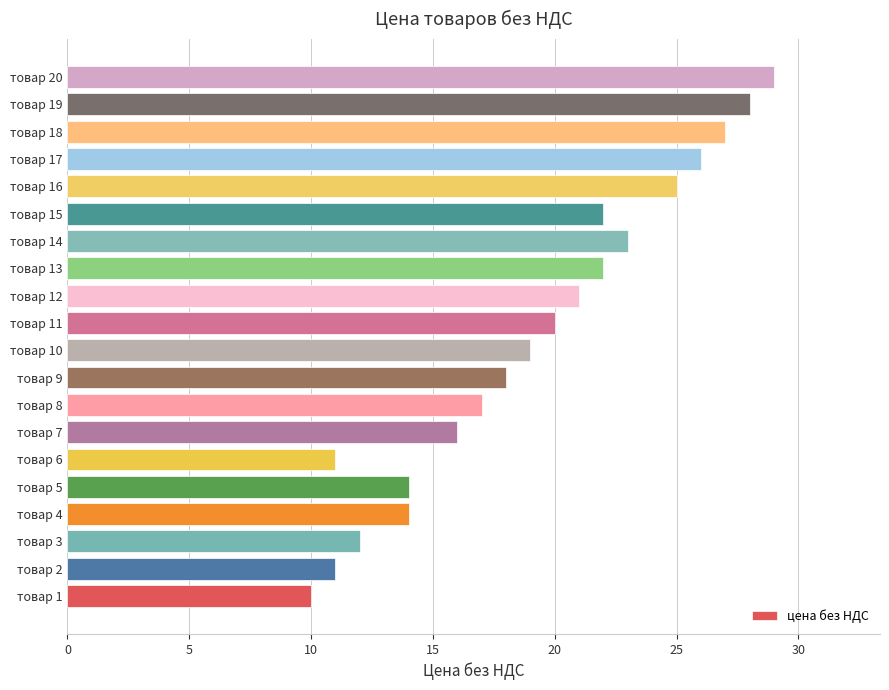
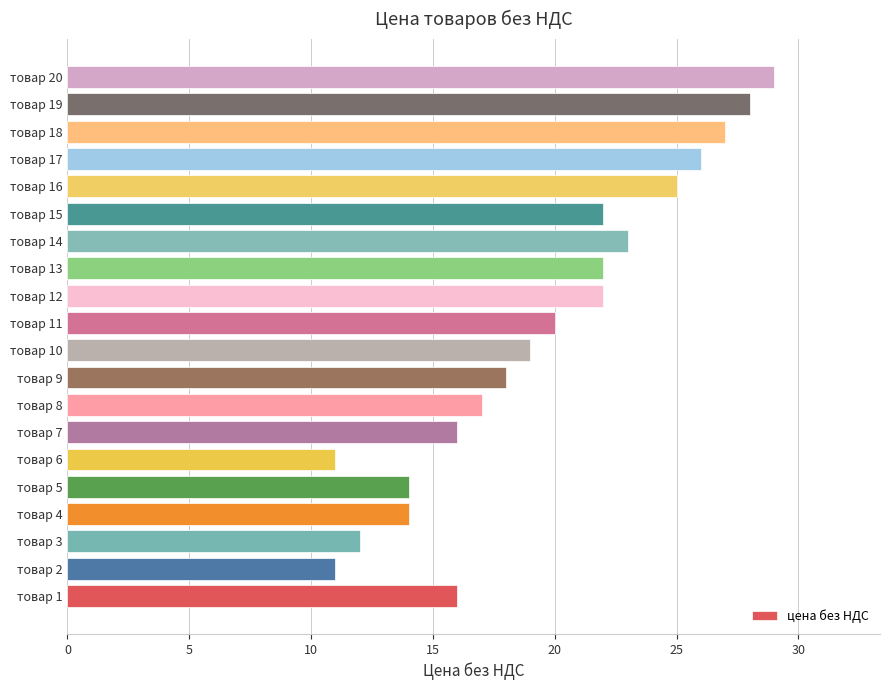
  {
    "товар 20": 29,
    "товар 19": 28,
    "товар 18": 27,
    "товар 17": 26,
    "товар 16": 25,
    "товар 15": 22,
    "товар 14": 23,
    "товар 13": 22,
-   "товар 12": 21,
+   "товар 12": 22,
    "товар 11": 20,
    "товар 10": 19,
    "товар 9": 18,
    "товар 8": 17,
    "товар 7": 16,
    "товар 6": 11,
    "товар 5": 14,
    "товар 4": 14,
    "товар 3": 12,
    "товар 2": 11,
-   "товар 1": 10
+   "товар 1": 16
  }
